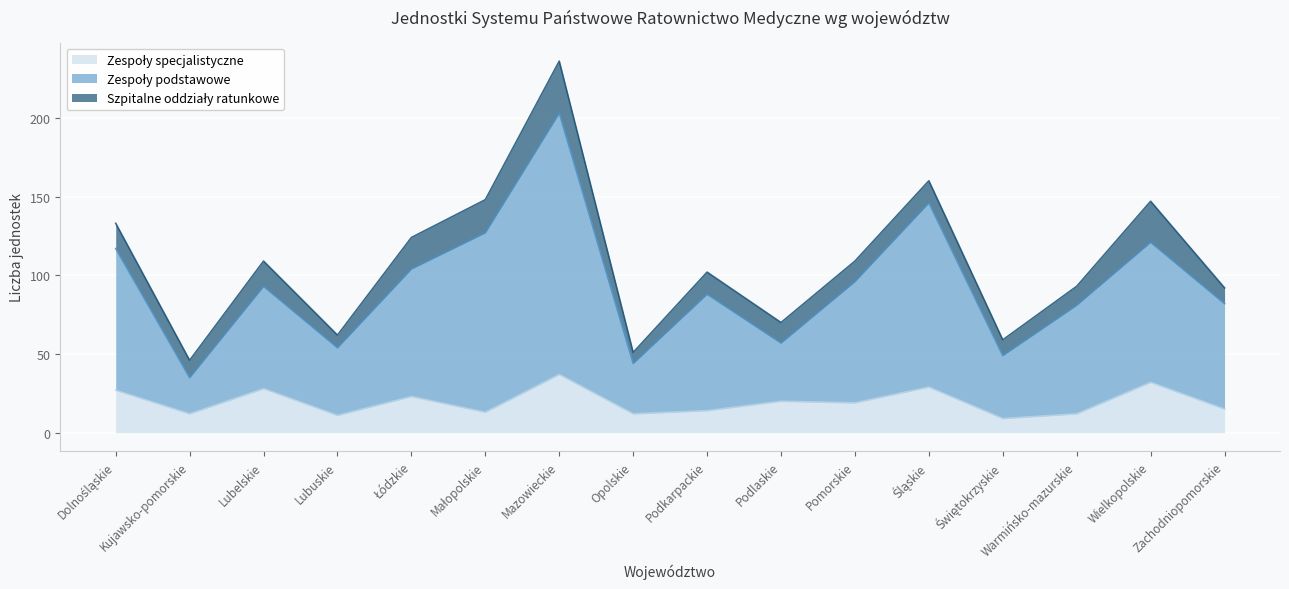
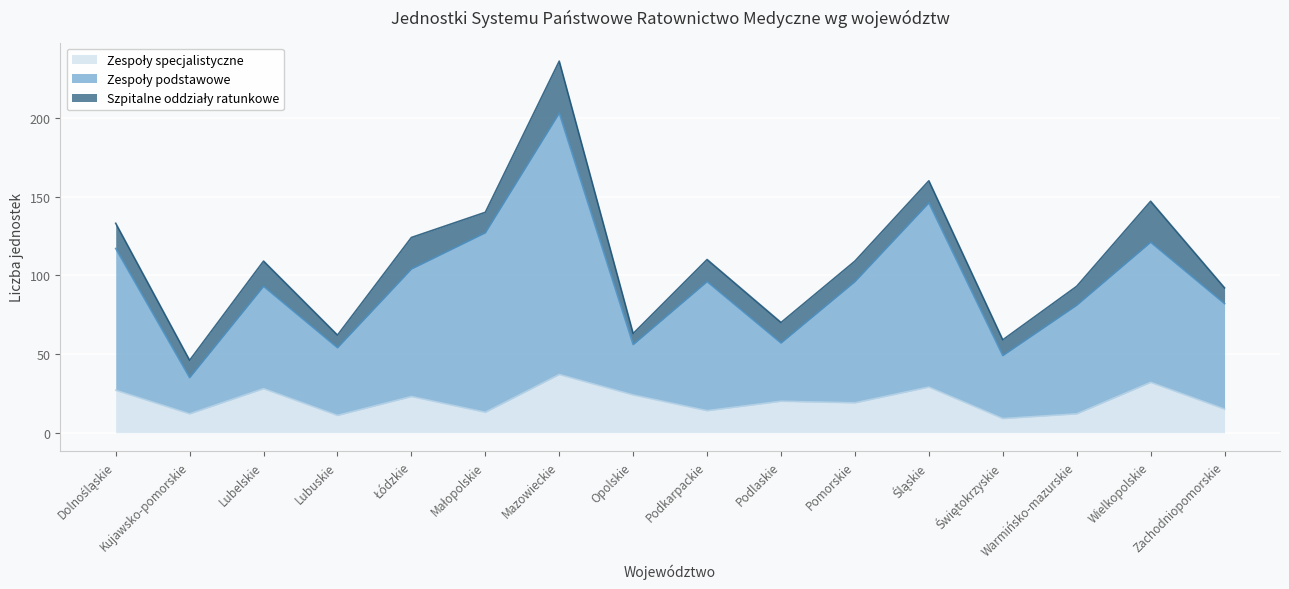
  {
    "Zespoły specjalistyczne": {
      "Dolnośląskie": 27,
      "Kujawsko-pomorskie": 12,
      "Lubelskie": 28,
      "Lubuskie": 11,
      "Łódzkie": 23,
      "Małopolskie": 13,
      "Mazowieckie": 37,
-     "Opolskie": 12,
+     "Opolskie": 24,
      "Podkarpackie": 14,
      "Podlaskie": 20,
      "Pomorskie": 19,
      "Śląskie": 29,
      "Świętokrzyskie": 9,
      "Warmińsko-mazurskie": 12,
      "Wielkopolskie": 32,
      "Zachodniopomorskie": 15
    },
    "Zespoły podstawowe": {
      "Dolnośląskie": 90,
      "Kujawsko-pomorskie": 23,
      "Lubelskie": 65,
      "Lubuskie": 43,
      "Łódzkie": 81,
      "Małopolskie": 114,
      "Mazowieckie": 166,
      "Opolskie": 32,
-     "Podkarpackie": 74,
+     "Podkarpackie": 82,
      "Podlaskie": 37,
      "Pomorskie": 77,
      "Śląskie": 117,
      "Świętokrzyskie": 40,
      "Warmińsko-mazurskie": 69,
      "Wielkopolskie": 89,
      "Zachodniopomorskie": 67
    },
    "Szpitalne oddziały ratunkowe": {
      "Dolnośląskie": 16,
      "Kujawsko-pomorskie": 11,
      "Lubelskie": 16,
      "Lubuskie": 8,
      "Łódzkie": 20,
-     "Małopolskie": 21,
+     "Małopolskie": 13,
      "Mazowieckie": 33,
      "Opolskie": 7,
      "Podkarpackie": 14,
      "Podlaskie": 13,
      "Pomorskie": 13,
      "Śląskie": 14,
      "Świętokrzyskie": 10,
      "Warmińsko-mazurskie": 12,
      "Wielkopolskie": 26,
      "Zachodniopomorskie": 10
    }
  }
